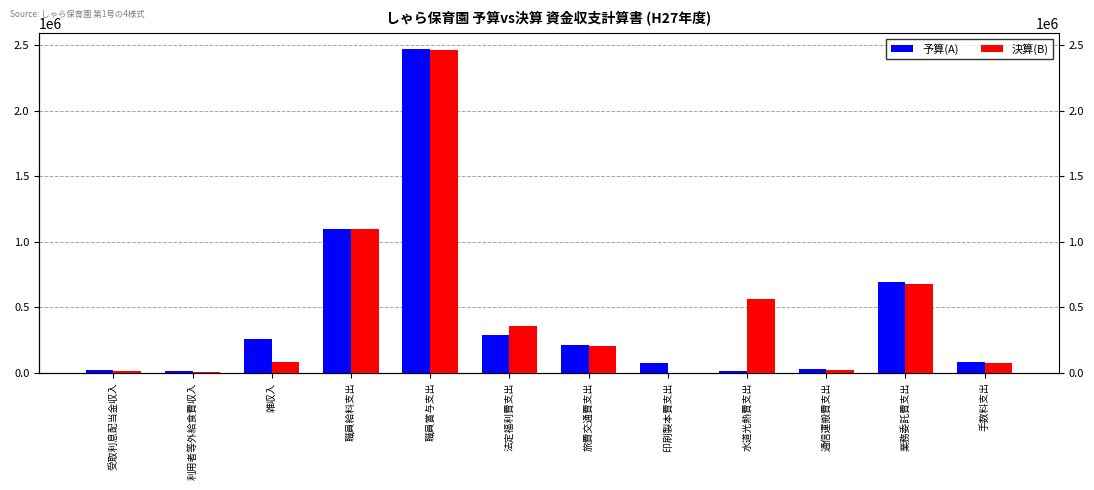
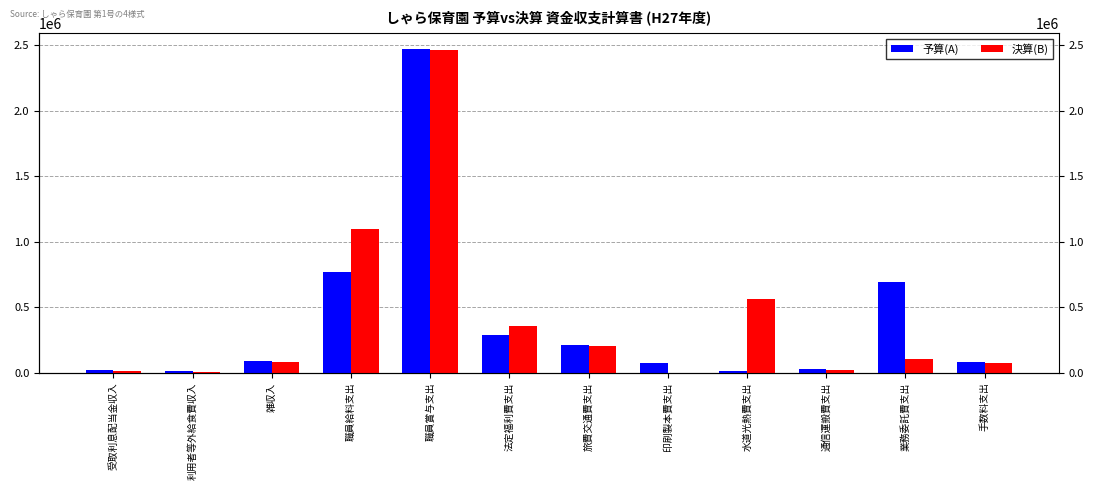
  {
    "予算(A)": {
      "受取利息配当金収入": 20000,
-     "雑収入": 260000,
-     "職員給料支出": 1100000,
+     "雑収入": 90000,
+     "職員給料支出": 770000,
      "職員賞与支出": 2470000,
      "法定福利費支出": 290000,
      "旅費交通費支出": 210000,
      "印刷製本費支出": 80000,
      "通信運搬費支出": 30000,
      "業務委託費支出": 690000,
      "手数料支出": 80000
    },
    "決算(B)": {
      "雑収入": 80000,
      "職員給料支出": 1100000,
      "職員賞与支出": 2460000,
      "法定福利費支出": 350000,
      "旅費交通費支出": 210000,
      "水道光熱費支出": 560000,
      "通信運搬費支出": 20000,
-     "業務委託費支出": 680000,
+     "業務委託費支出": 110000,
      "手数料支出": 80000
    }
  }
